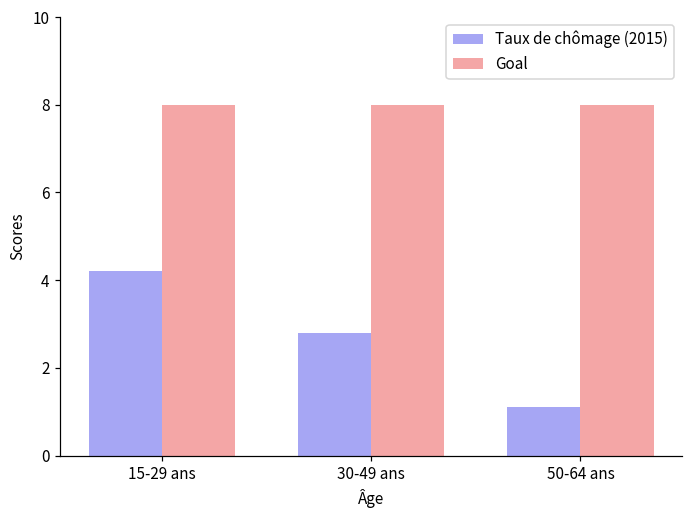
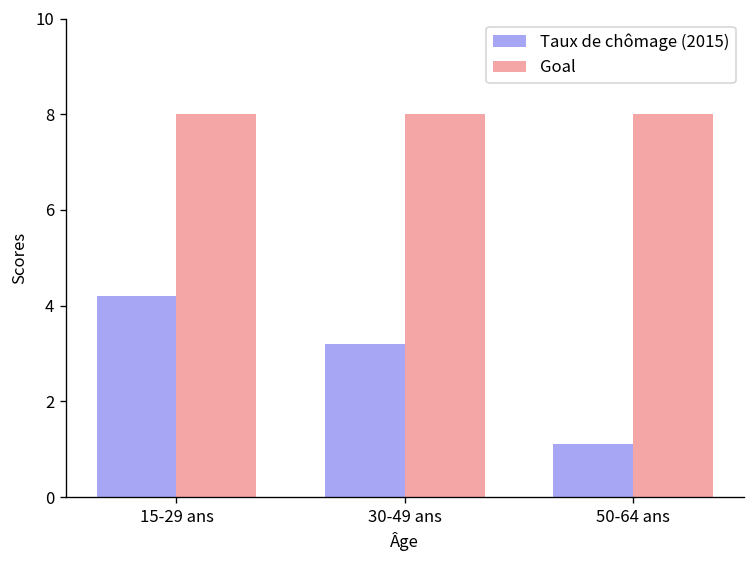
  {
    "Taux de chômage (2015)": {
      "15-29 ans": 4.2,
-     "30-49 ans": 2.8,
+     "30-49 ans": 3.2,
      "50-64 ans": 1.1
    },
    "Goal": {
      "15-29 ans": 8.0,
      "30-49 ans": 8.0,
      "50-64 ans": 8.0
    }
  }
